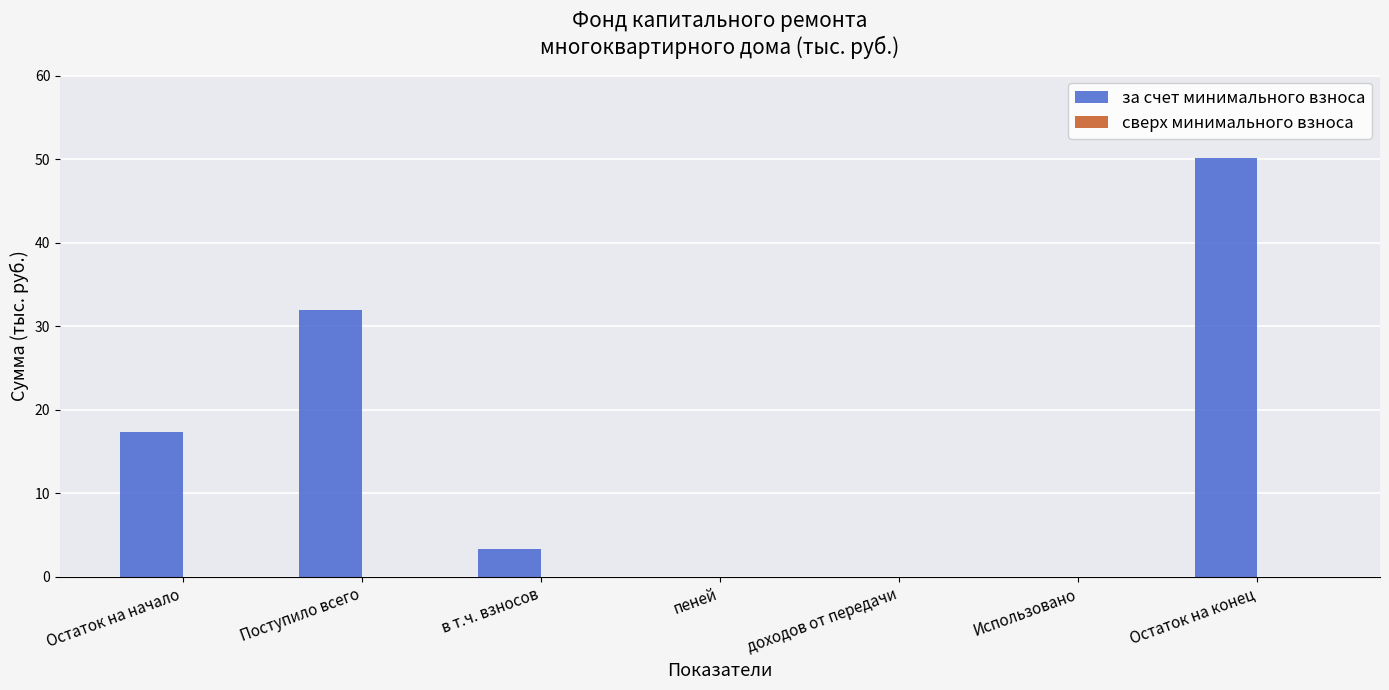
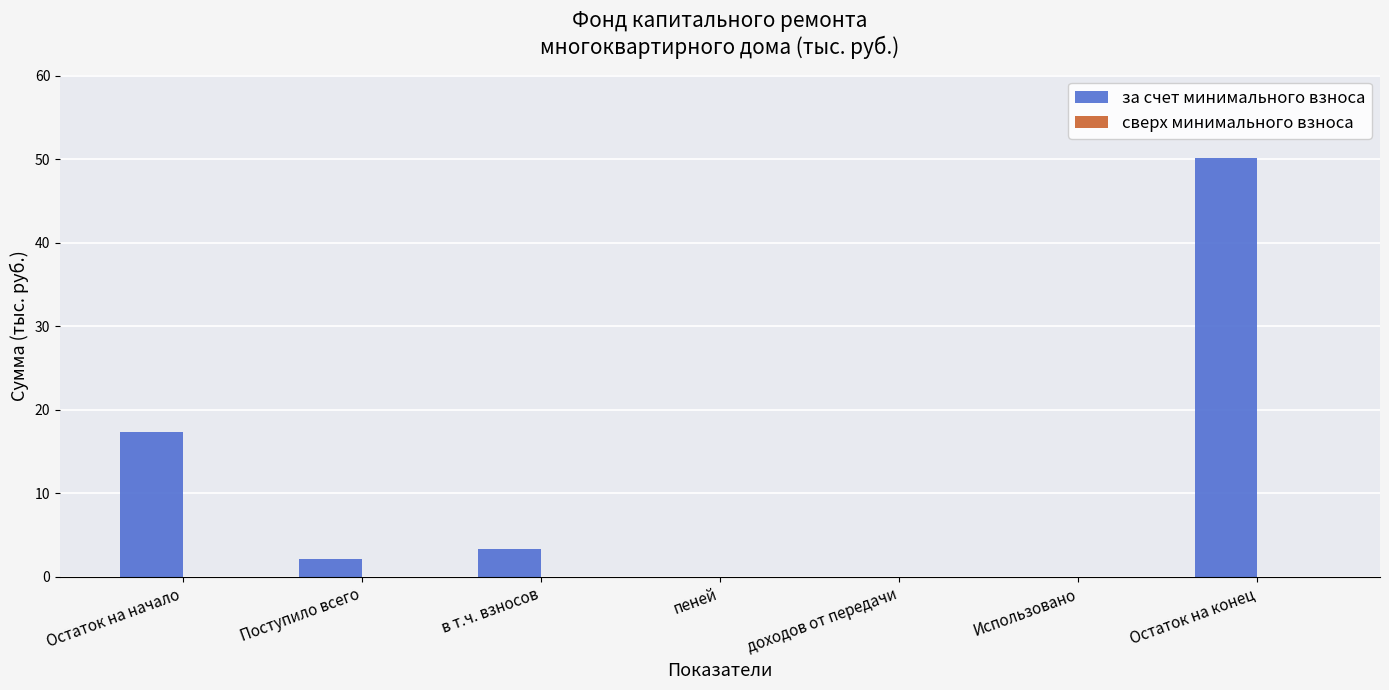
  {
    "за счет минимального взноса": {
      "Остаток на начало": 17,
-     "Поступило всего": 32,
+     "Поступило всего": 2,
      "в т.ч. взносов": 3,
      "пеней": 0,
      "доходов от передачи": 0,
      "Использовано": 0,
      "Остаток на конец": 50
    },
    "сверх минимального взноса": {
      "Остаток на начало": 0,
      "Поступило всего": 0,
      "в т.ч. взносов": 0,
      "пеней": 0,
      "доходов от передачи": 0,
      "Использовано": 0,
      "Остаток на конец": 0
    }
  }
